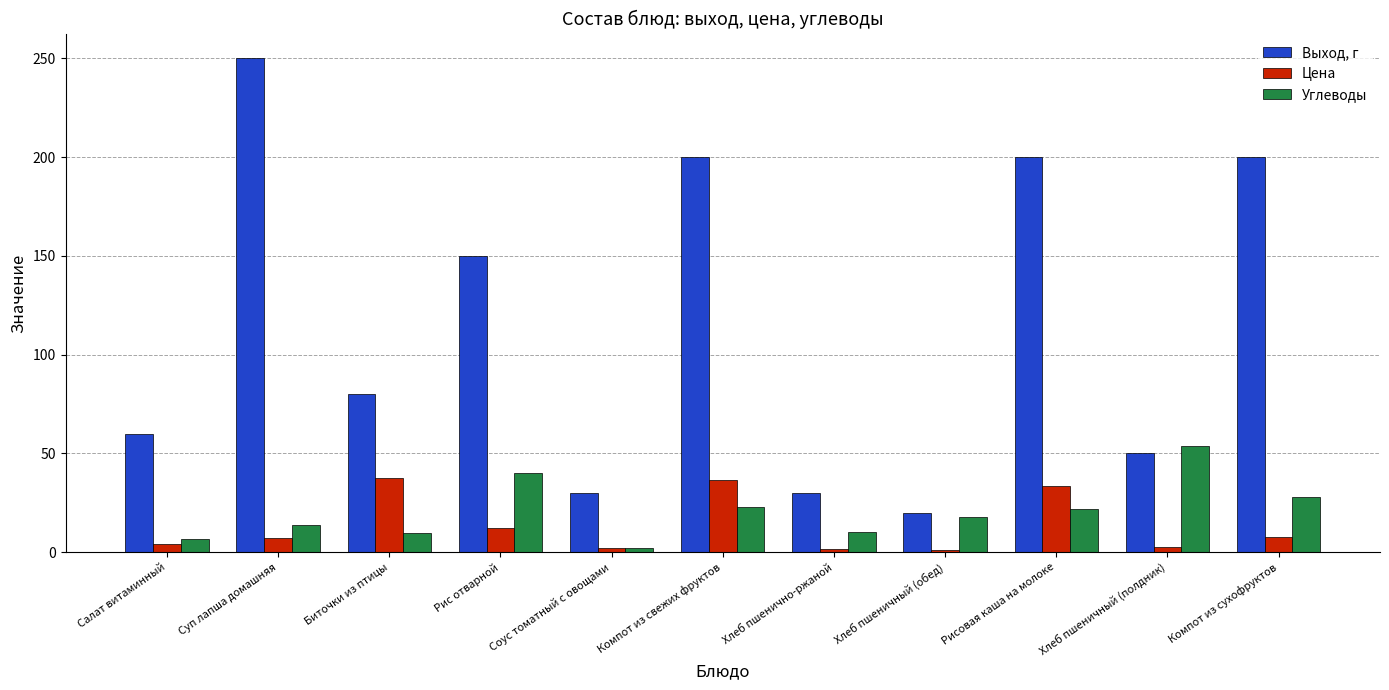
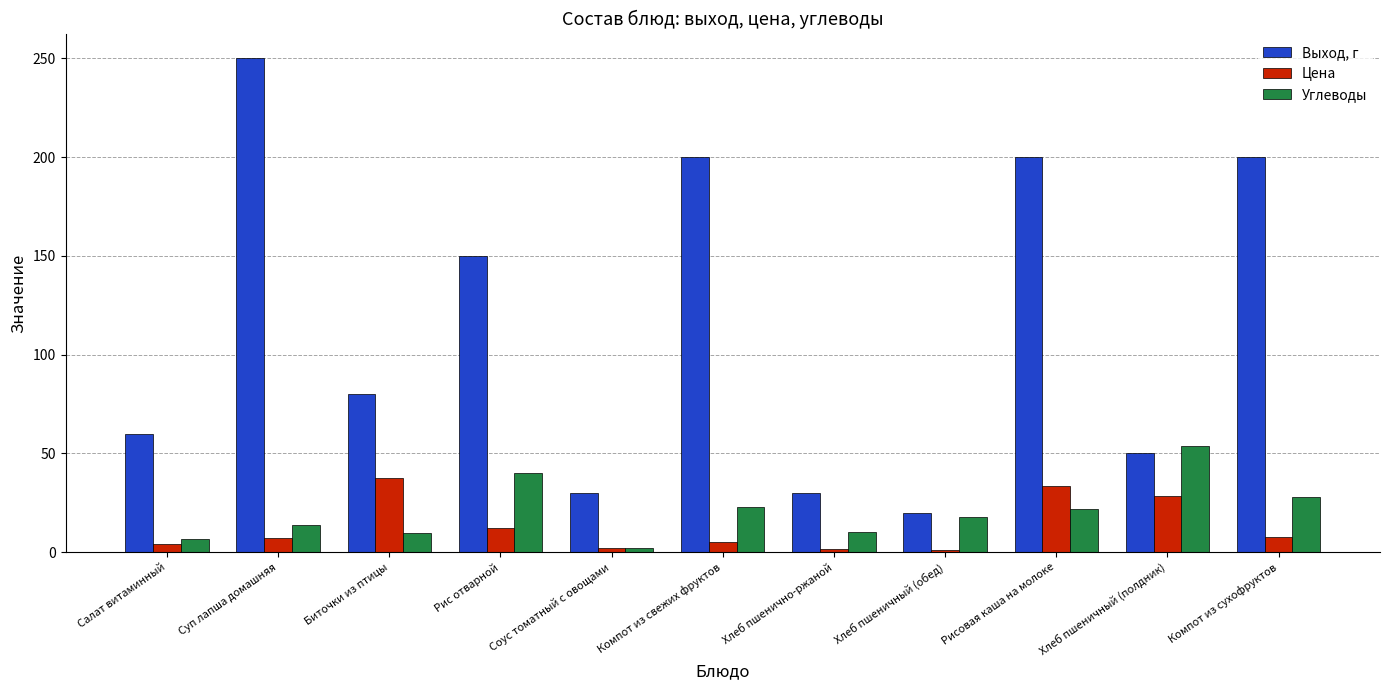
  {
    "Выход, г": {
      "Салат витаминный": 60,
      "Суп лапша домашняя": 250,
      "Биточки из птицы": 80,
      "Рис отварной": 150,
      "Соус томатный с овощами": 30,
      "Компот из свежих фруктов": 200,
      "Хлеб пшенично-ржаной": 30,
      "Хлеб пшеничный (обед)": 20,
      "Рисовая каша на молоке": 200,
      "Хлеб пшеничный (полдник)": 50,
      "Компот из сухофруктов": 200
    },
    "Цена": {
      "Салат витаминный": 4,
      "Суп лапша домашняя": 7,
      "Биточки из птицы": 38,
      "Рис отварной": 12,
      "Соус томатный с овощами": 2,
-     "Компот из свежих фруктов": 36,
+     "Компот из свежих фруктов": 5,
      "Хлеб пшенично-ржаной": 2,
      "Рисовая каша на молоке": 33,
-     "Хлеб пшеничный (полдник)": 3,
+     "Хлеб пшеничный (полдник)": 28,
      "Компот из сухофруктов": 8
    },
    "Углеводы": {
      "Салат витаминный": 7,
      "Суп лапша домашняя": 14,
      "Биточки из птицы": 10,
      "Рис отварной": 40,
      "Соус томатный с овощами": 2,
      "Компот из свежих фруктов": 23,
      "Хлеб пшенично-ржаной": 10,
      "Хлеб пшеничный (обед)": 18,
      "Рисовая каша на молоке": 22,
      "Хлеб пшеничный (полдник)": 54,
      "Компот из сухофруктов": 28
    }
  }
